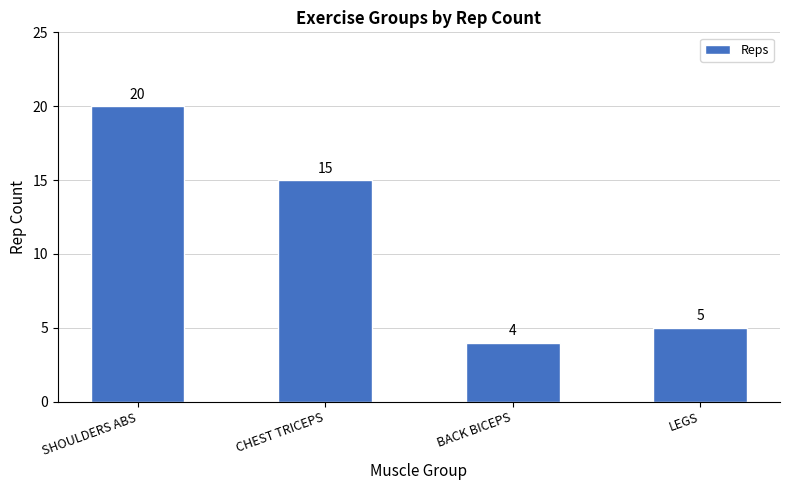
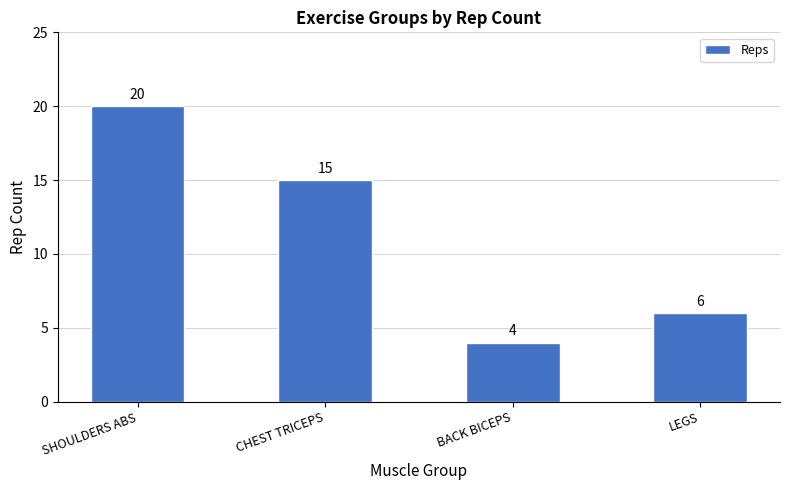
  {
    "SHOULDERS ABS": 20,
    "CHEST TRICEPS": 15,
    "BACK BICEPS": 4,
-   "LEGS": 5
+   "LEGS": 6
  }
